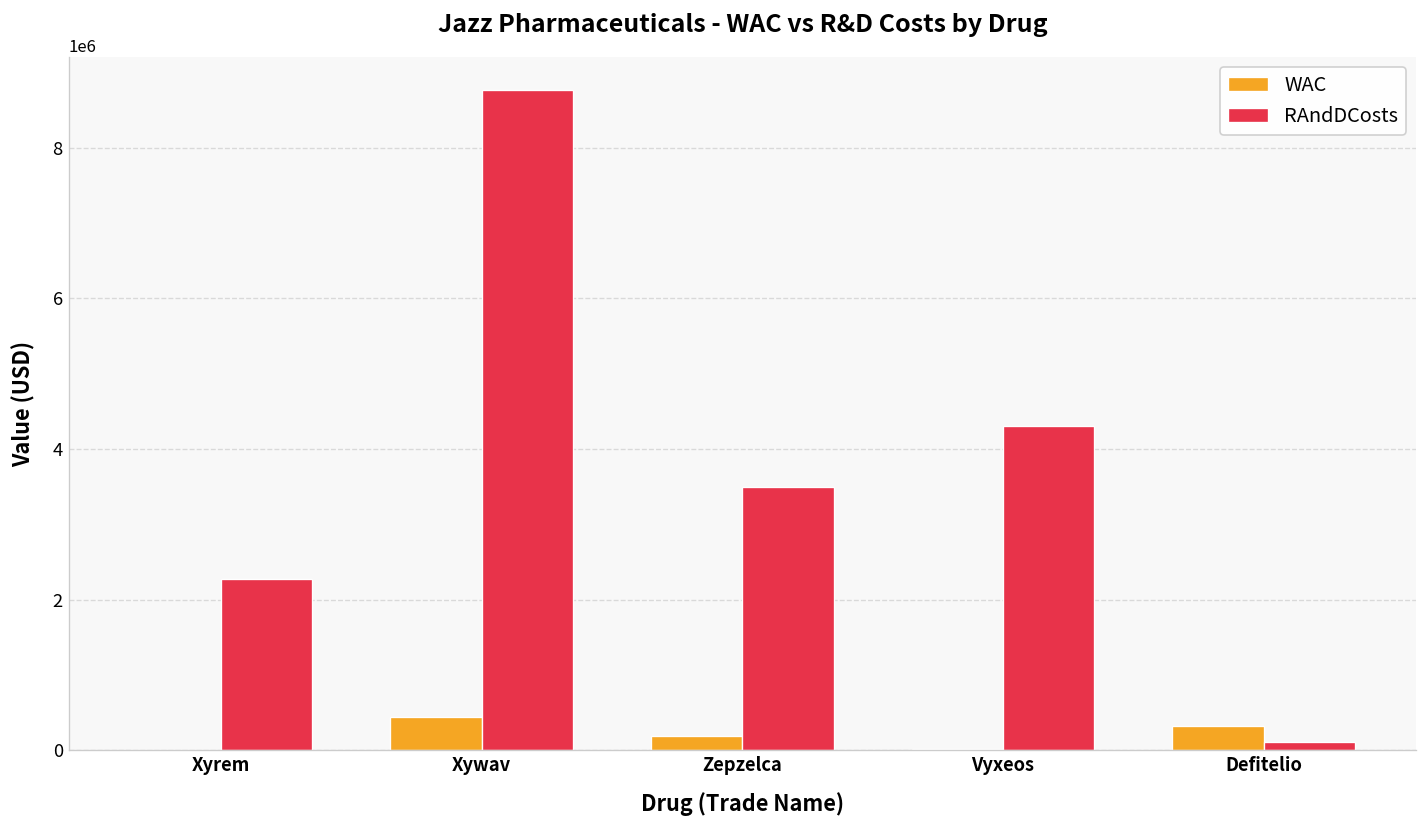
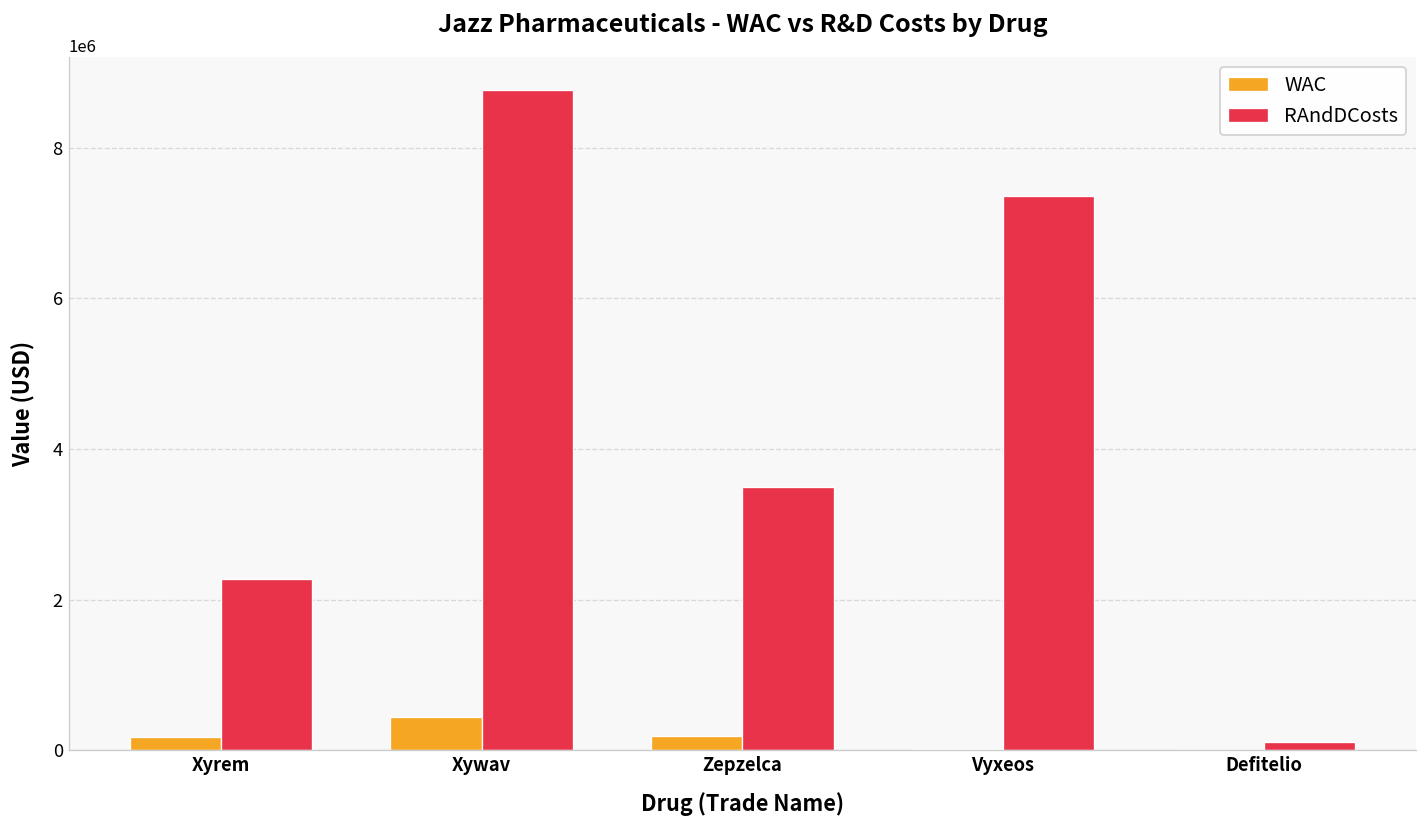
  {
    "WAC": {
-     "Xyrem": 0,
+     "Xyrem": 200000,
      "Xywav": 400000,
      "Zepzelca": 200000,
-     "Defitelio": 300000
+     "Defitelio": 0
    },
    "RAndDCosts": {
      "Xyrem": 2300000,
      "Xywav": 8800000,
      "Zepzelca": 3500000,
-     "Vyxeos": 4300000,
+     "Vyxeos": 7400000,
      "Defitelio": 100000
    }
  }
